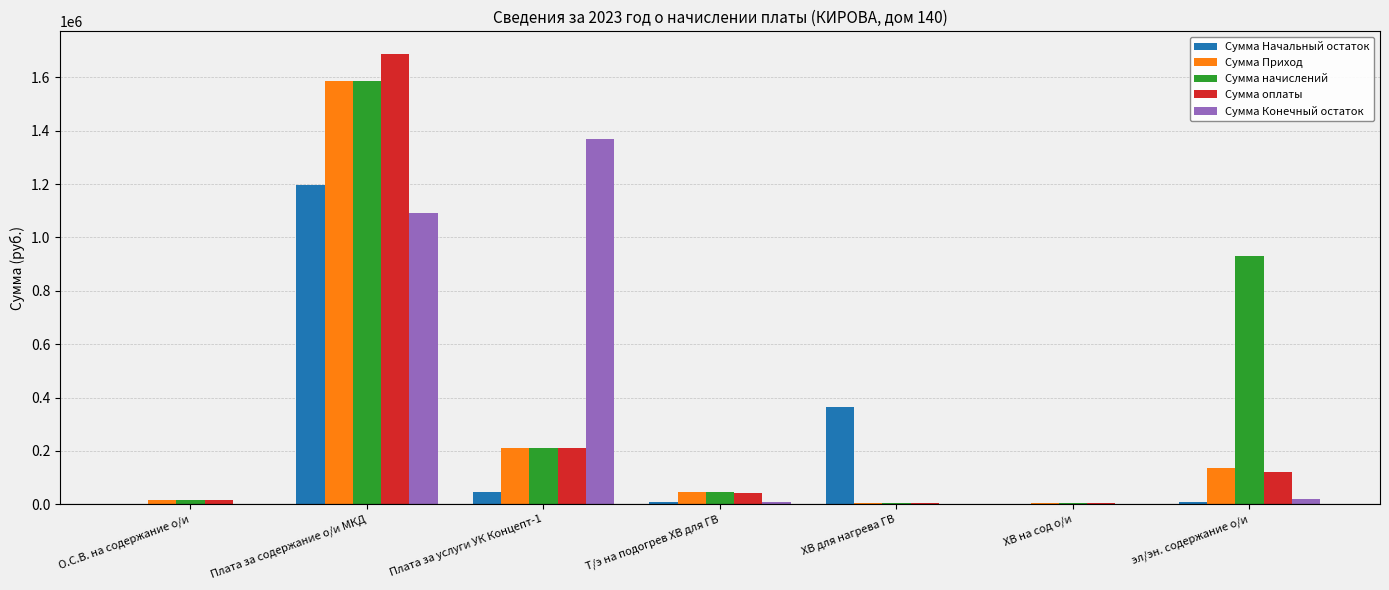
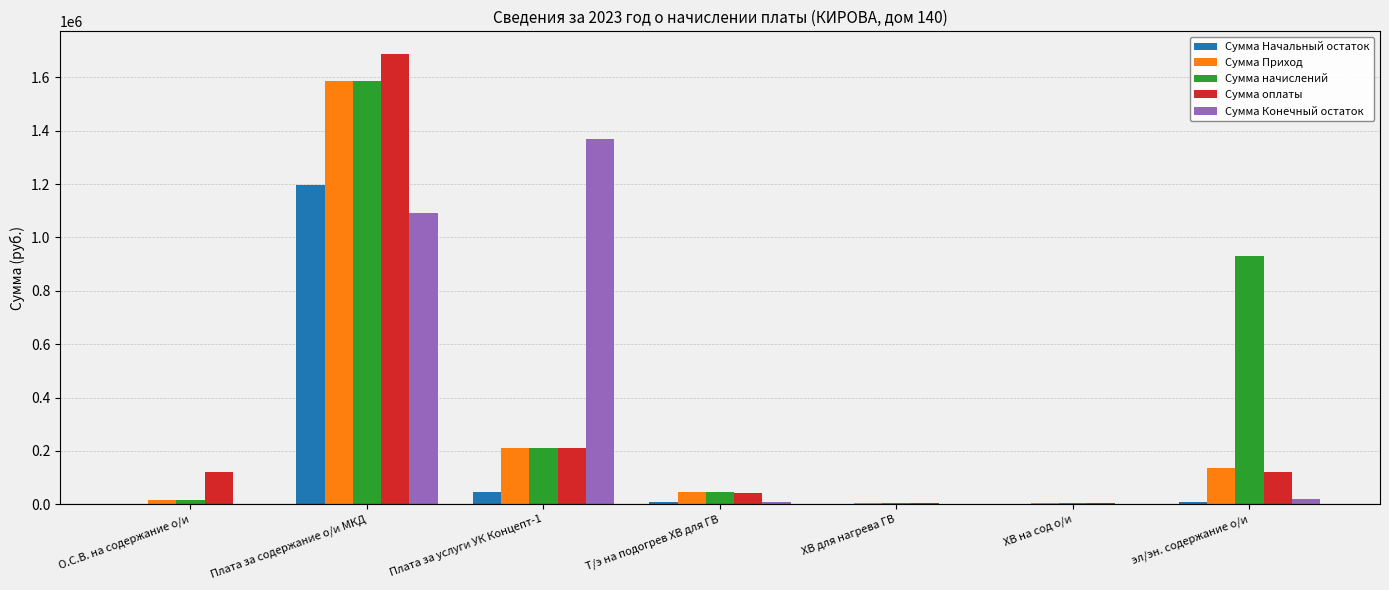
  {
    "Сумма Начальный остаток": {
      "Плата за содержание о/и МКД": 1200000,
      "Плата за услуги УК Концепт-1": 40000,
-     "ХВ для нагрева ГВ": 370000
+     "ХВ для нагрева ГВ": 0
    },
    "Сумма Приход": {
      "О.С.В. на содержание о/и": 20000,
      "Плата за содержание о/и МКД": 1580000,
      "Плата за услуги УК Концепт-1": 210000,
      "Т/э на подогрев ХВ для ГВ": 40000,
      "эл/эн. содержание о/и": 140000
    },
    "Сумма начислений": {
      "О.С.В. на содержание о/и": 20000,
      "Плата за содержание о/и МКД": 1580000,
      "Плата за услуги УК Концепт-1": 210000,
      "Т/э на подогрев ХВ для ГВ": 40000,
      "эл/эн. содержание о/и": 930000
    },
    "Сумма оплаты": {
-     "О.С.В. на содержание о/и": 10000,
+     "О.С.В. на содержание о/и": 120000,
      "Плата за содержание о/и МКД": 1690000,
      "Плата за услуги УК Концепт-1": 210000,
      "Т/э на подогрев ХВ для ГВ": 40000,
      "эл/эн. содержание о/и": 120000
    },
    "Сумма Конечный остаток": {
      "Плата за содержание о/и МКД": 1090000,
      "Плата за услуги УК Концепт-1": 1370000,
      "эл/эн. содержание о/и": 20000
    }
  }
